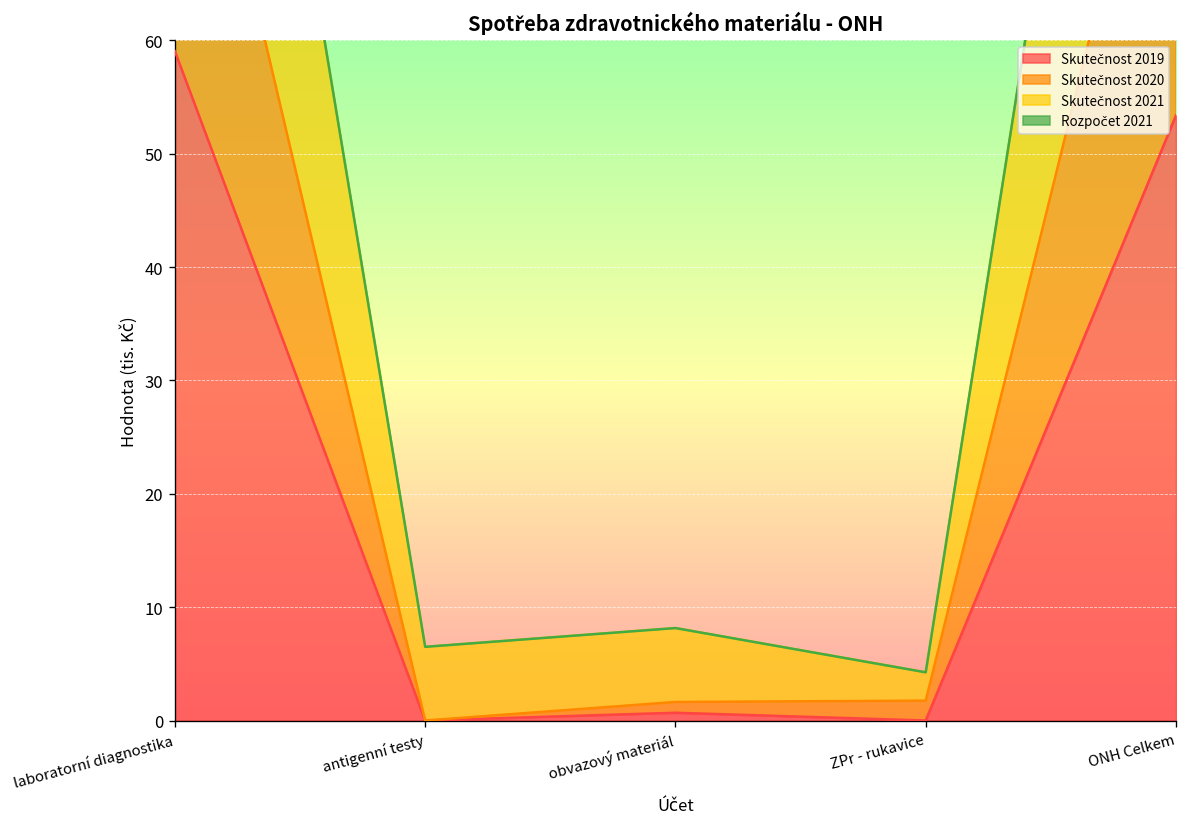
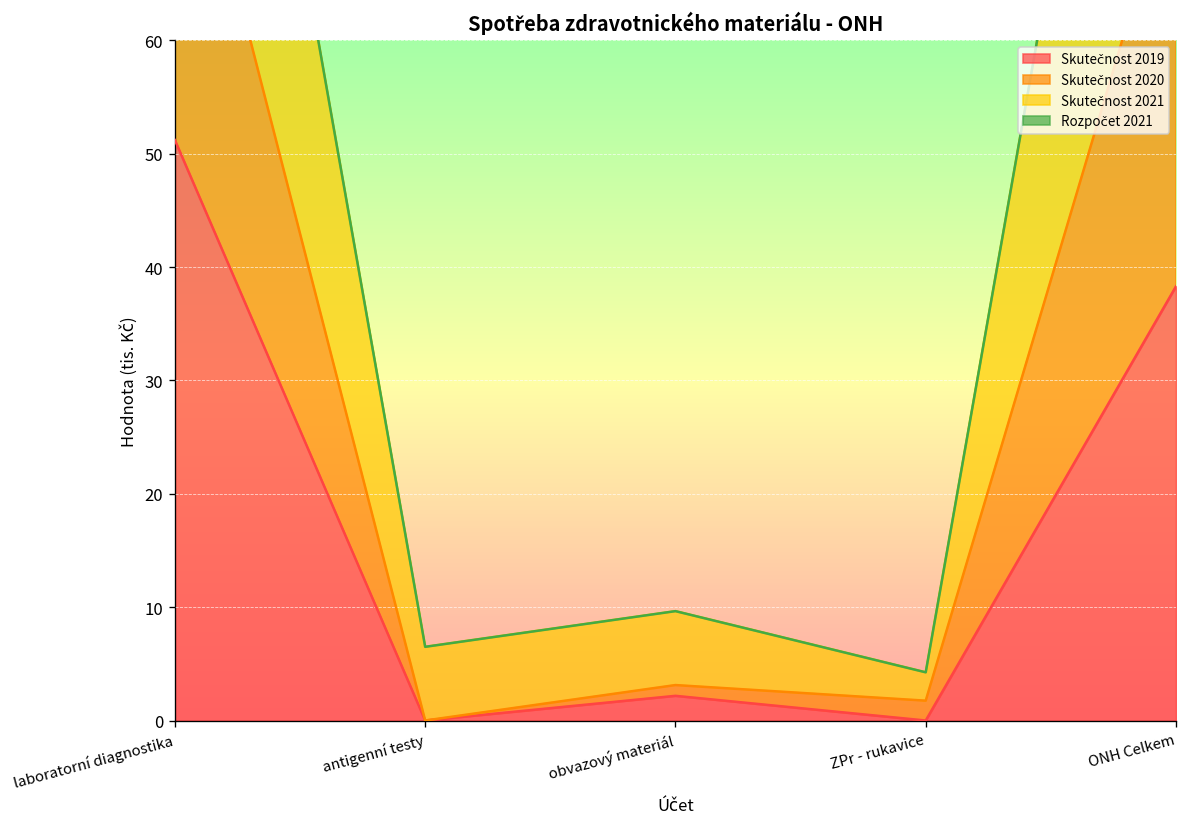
  {
    "Skutečnost 2019": {
-     "laboratorní diagnostika": 59,
-     "obvazový materiál": 1,
+     "laboratorní diagnostika": 51,
+     "obvazový materiál": 2,
      "ZPr - rukavice": 0,
-     "ONH Celkem": 53
+     "ONH Celkem": 38
    },
    "Skutečnost 2020": {
      "obvazový materiál": 1,
      "ZPr - rukavice": 2
    }
  }
